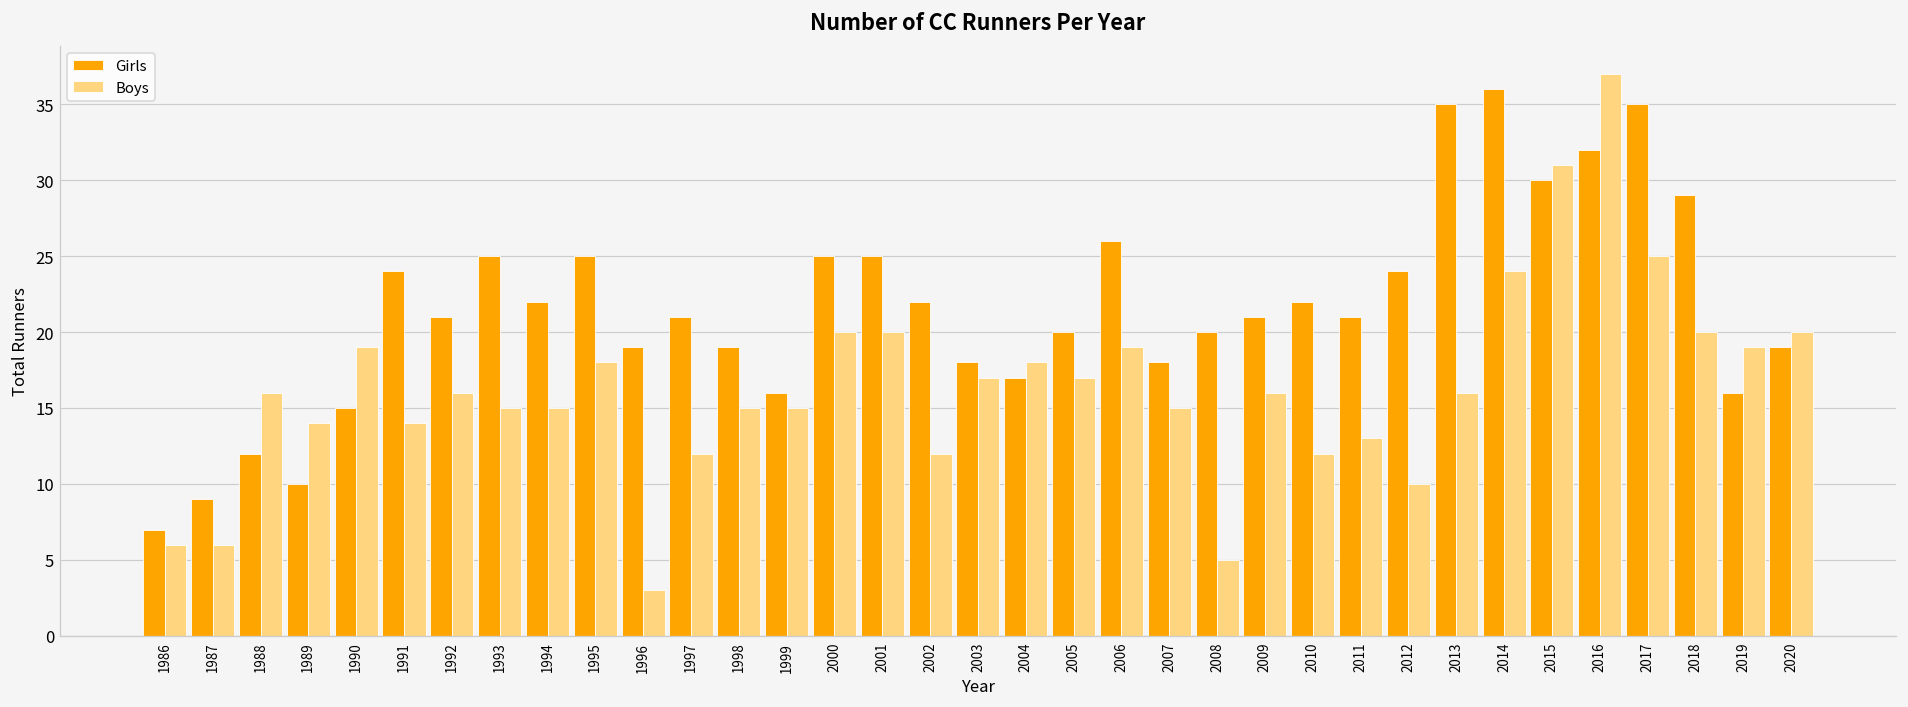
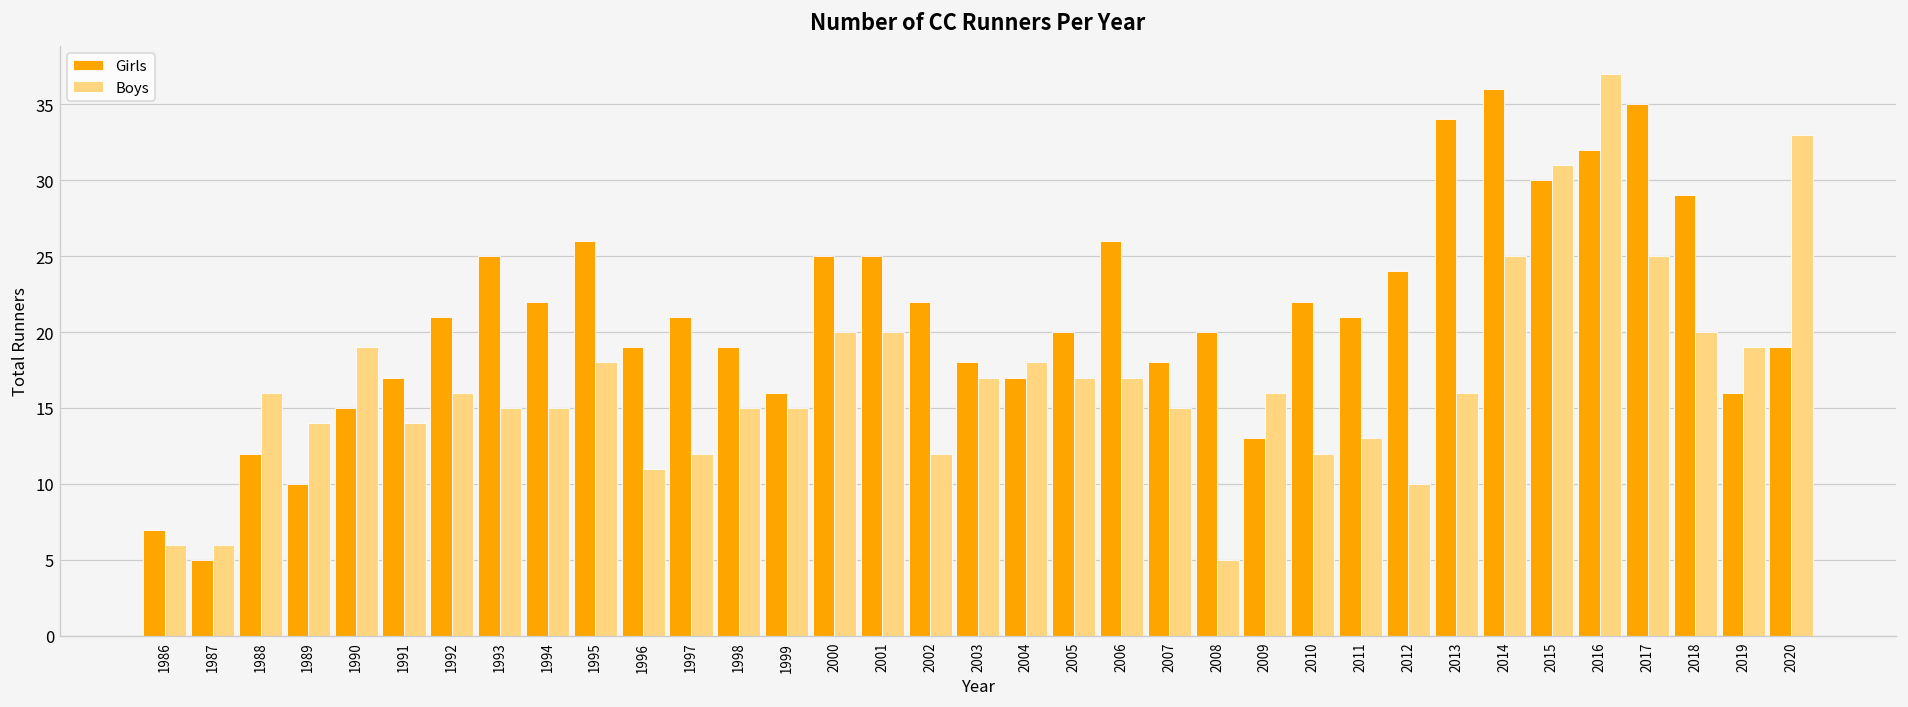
  {
    "Girls": {
      "1986": 7,
-     "1987": 9,
+     "1987": 5,
      "1988": 12,
      "1989": 10,
      "1990": 15,
-     "1991": 24,
+     "1991": 17,
      "1992": 21,
      "1993": 25,
      "1994": 22,
-     "1995": 25,
+     "1995": 26,
      "1996": 19,
      "1997": 21,
      "1998": 19,
      "1999": 16,
      "2000": 25,
      "2001": 25,
      "2002": 22,
      "2003": 18,
      "2004": 17,
      "2005": 20,
      "2006": 26,
      "2007": 18,
      "2008": 20,
-     "2009": 21,
+     "2009": 13,
      "2010": 22,
      "2011": 21,
      "2012": 24,
-     "2013": 35,
+     "2013": 34,
      "2014": 36,
      "2015": 30,
      "2016": 32,
      "2017": 35,
      "2018": 29,
      "2019": 16,
      "2020": 19
    },
    "Boys": {
      "1986": 6,
      "1987": 6,
      "1988": 16,
      "1989": 14,
      "1990": 19,
      "1991": 14,
      "1992": 16,
      "1993": 15,
      "1994": 15,
      "1995": 18,
-     "1996": 3,
+     "1996": 11,
      "1997": 12,
      "1998": 15,
      "1999": 15,
      "2000": 20,
      "2001": 20,
      "2002": 12,
      "2003": 17,
      "2004": 18,
      "2005": 17,
-     "2006": 19,
+     "2006": 17,
      "2007": 15,
      "2008": 5,
      "2009": 16,
      "2010": 12,
      "2011": 13,
      "2012": 10,
      "2013": 16,
-     "2014": 24,
+     "2014": 25,
      "2015": 31,
      "2016": 37,
      "2017": 25,
      "2018": 20,
      "2019": 19,
-     "2020": 20
+     "2020": 33
    }
  }
